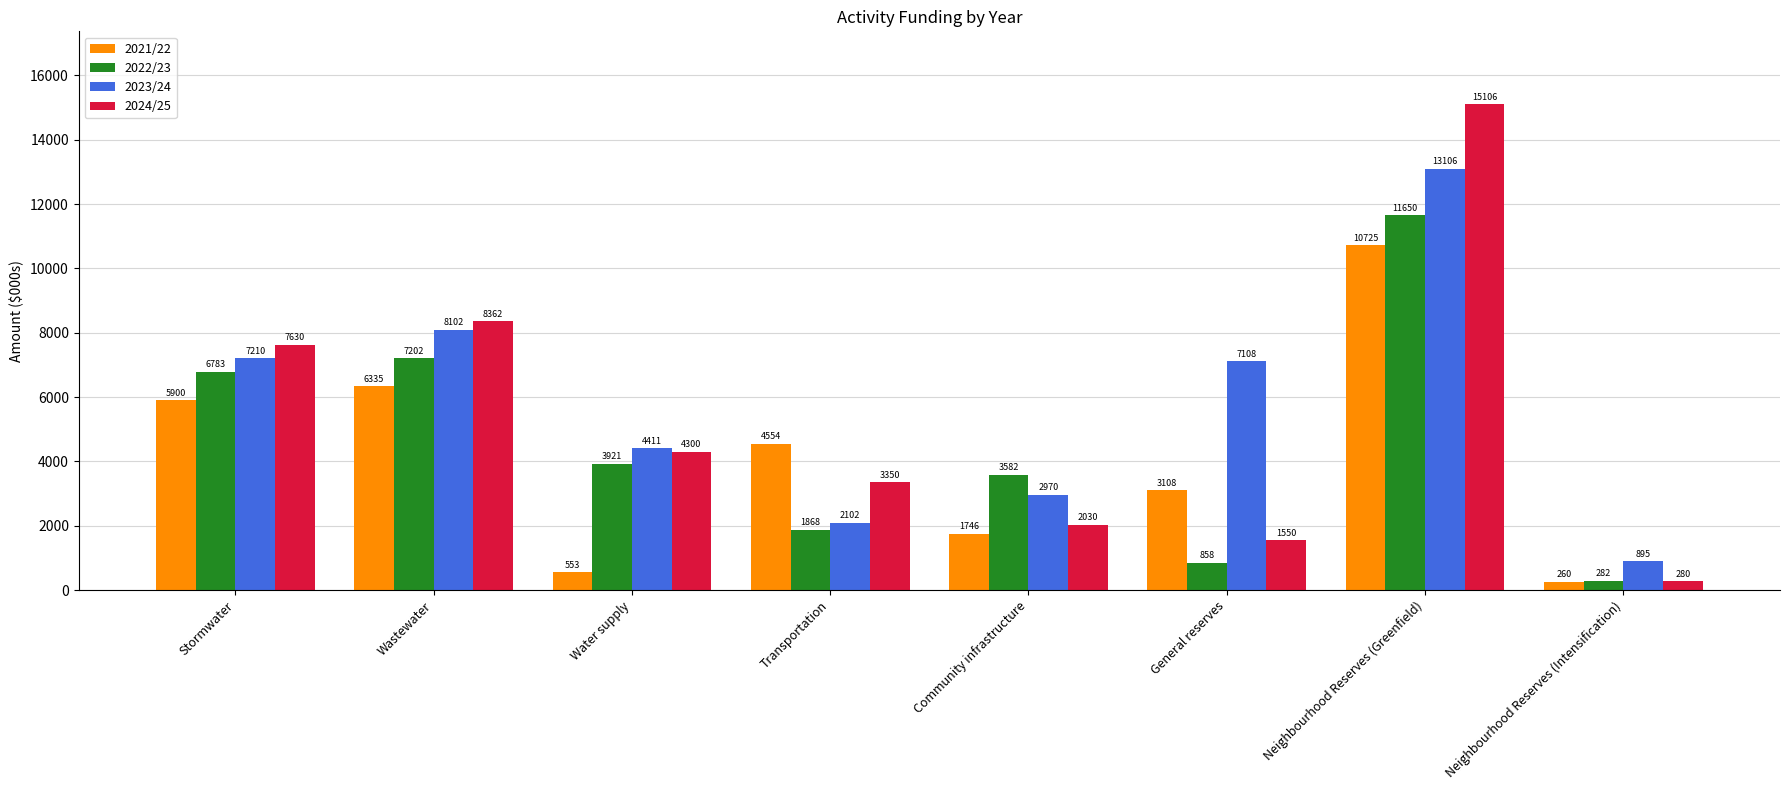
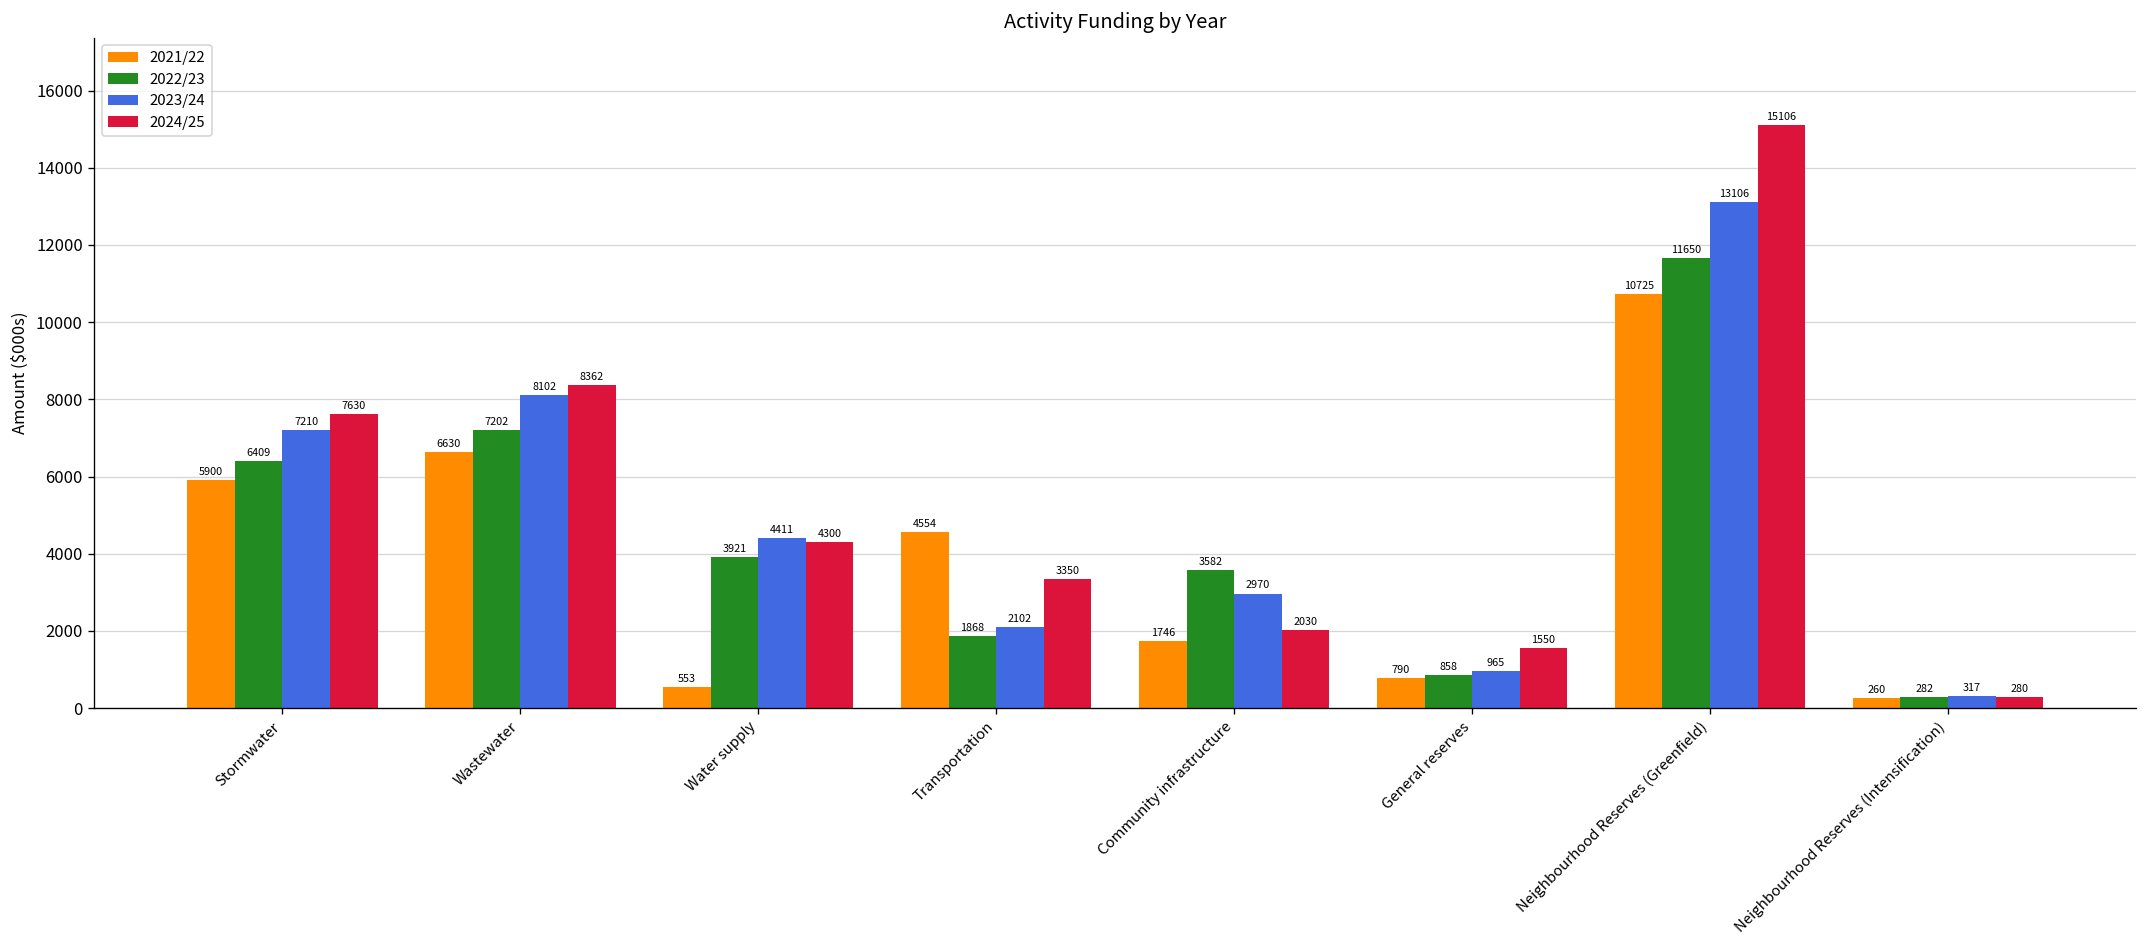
  {
    "2021/22": {
      "Stormwater": 5900,
-     "Wastewater": 6335,
+     "Wastewater": 6630,
      "Water supply": 553,
      "Transportation": 4554,
      "Community infrastructure": 1746,
-     "General reserves": 3108,
+     "General reserves": 790,
      "Neighbourhood Reserves (Greenfield)": 10725,
      "Neighbourhood Reserves (Intensification)": 260
    },
    "2022/23": {
-     "Stormwater": 6783,
+     "Stormwater": 6409,
      "Wastewater": 7202,
      "Water supply": 3921,
      "Transportation": 1868,
      "Community infrastructure": 3582,
      "General reserves": 858,
      "Neighbourhood Reserves (Greenfield)": 11650,
      "Neighbourhood Reserves (Intensification)": 282
    },
    "2023/24": {
      "Stormwater": 7210,
      "Wastewater": 8102,
      "Water supply": 4411,
      "Transportation": 2102,
      "Community infrastructure": 2970,
-     "General reserves": 7108,
+     "General reserves": 965,
      "Neighbourhood Reserves (Greenfield)": 13106,
-     "Neighbourhood Reserves (Intensification)": 895
+     "Neighbourhood Reserves (Intensification)": 317
    },
    "2024/25": {
      "Stormwater": 7630,
      "Wastewater": 8362,
      "Water supply": 4300,
      "Transportation": 3350,
      "Community infrastructure": 2030,
      "General reserves": 1550,
      "Neighbourhood Reserves (Greenfield)": 15106,
      "Neighbourhood Reserves (Intensification)": 280
    }
  }
